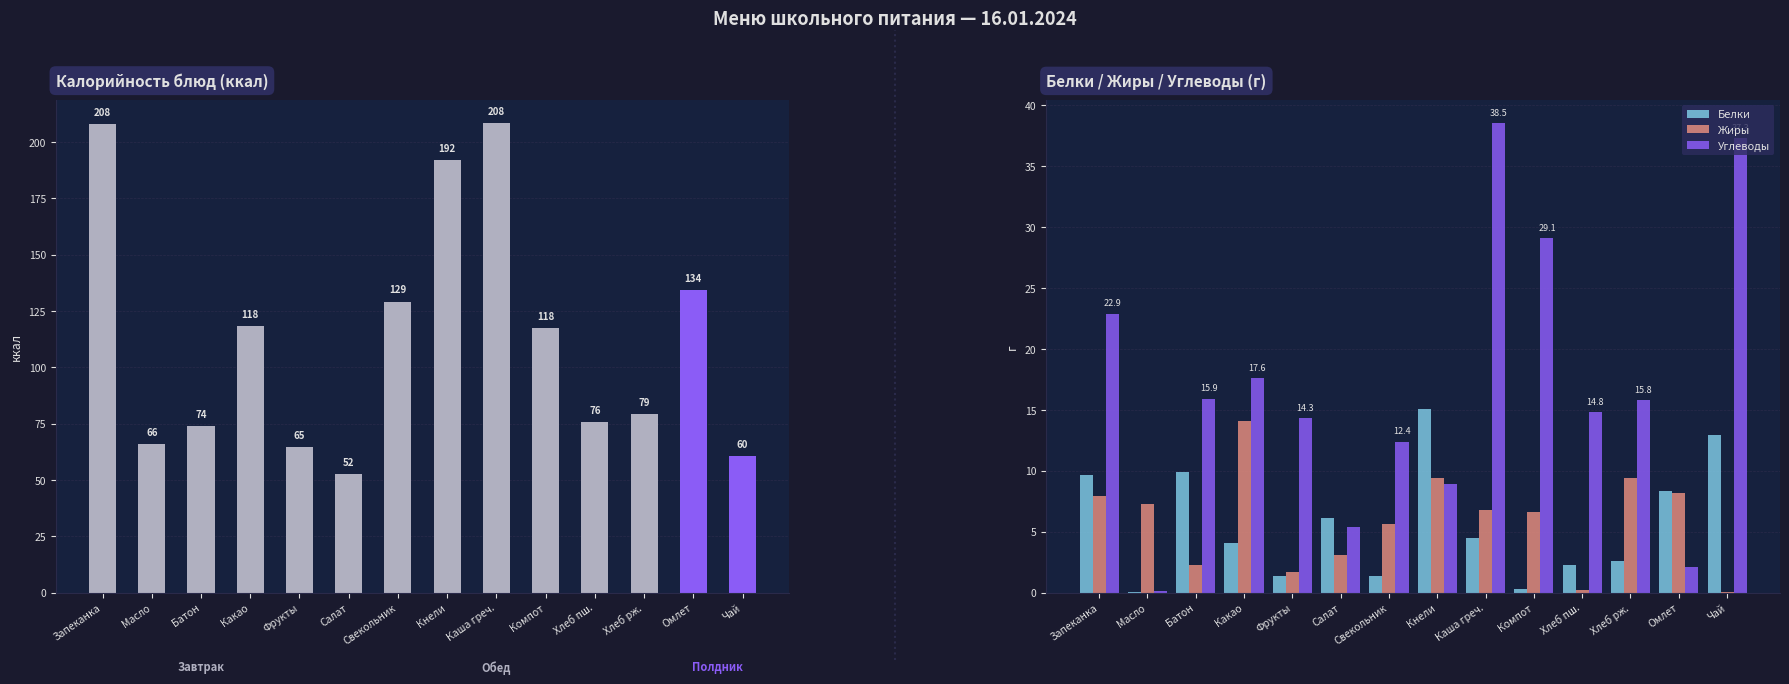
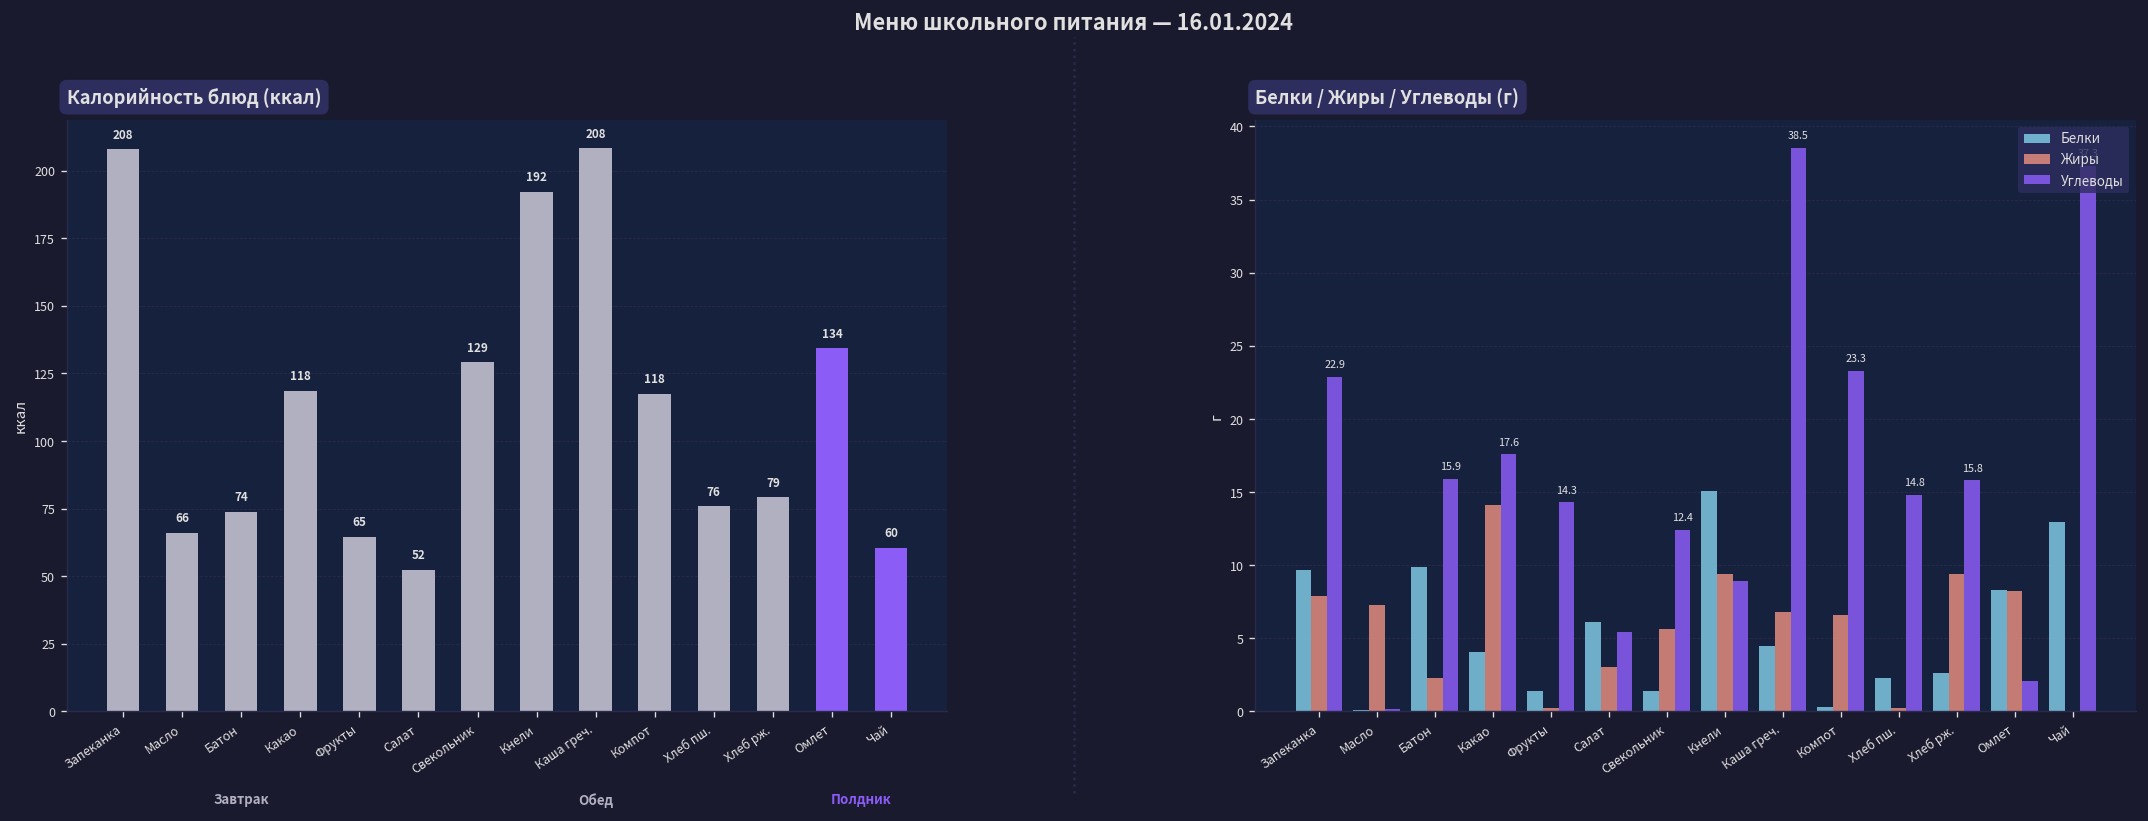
  {
    "Калорийность блюд (ккал)": {
      "Запеканка": 208,
      "Масло": 66,
      "Батон": 74,
      "Какао": 118,
      "Фрукты": 65,
      "Салат": 52,
      "Свекольник": 129,
      "Кнели": 192,
      "Каша греч.": 208,
      "Компот": 118,
      "Хлеб пш.": 76,
      "Хлеб рж.": 79,
      "Омлет": 134,
      "Чай": 60
    },
    "Белки / Жиры / Углеводы (г)": {
      "Белки": {
        "Запеканка": 9.6,
        "Батон": 9.9,
        "Какао": 4.1,
        "Фрукты": 1.4,
        "Салат": 6.1,
        "Свекольник": 1.4,
        "Кнели": 15.1,
        "Каша греч.": 4.5,
        "Компот": 0.3,
        "Хлеб пш.": 2.3,
        "Хлеб рж.": 2.6,
        "Омлет": 8.3,
        "Чай": 13.0
      },
      "Жиры": {
        "Запеканка": 7.9,
        "Масло": 7.3,
        "Батон": 2.3,
        "Какао": 14.1,
-       "Фрукты": 1.7,
+       "Фрукты": 0.2,
        "Салат": 3.1,
        "Свекольник": 5.6,
        "Кнели": 9.4,
        "Каша греч.": 6.8,
        "Компот": 6.6,
        "Хлеб рж.": 9.4,
        "Омлет": 8.2
      },
      "Углеводы": {
        "Запеканка": 22.9,
        "Батон": 15.9,
        "Какао": 17.6,
        "Фрукты": 14.3,
        "Свекольник": 12.4,
        "Каша греч.": 38.5,
-       "Компот": 29.1,
+       "Компот": 23.3,
        "Хлеб пш.": 14.8,
        "Хлеб рж.": 15.8
      }
    }
  }
